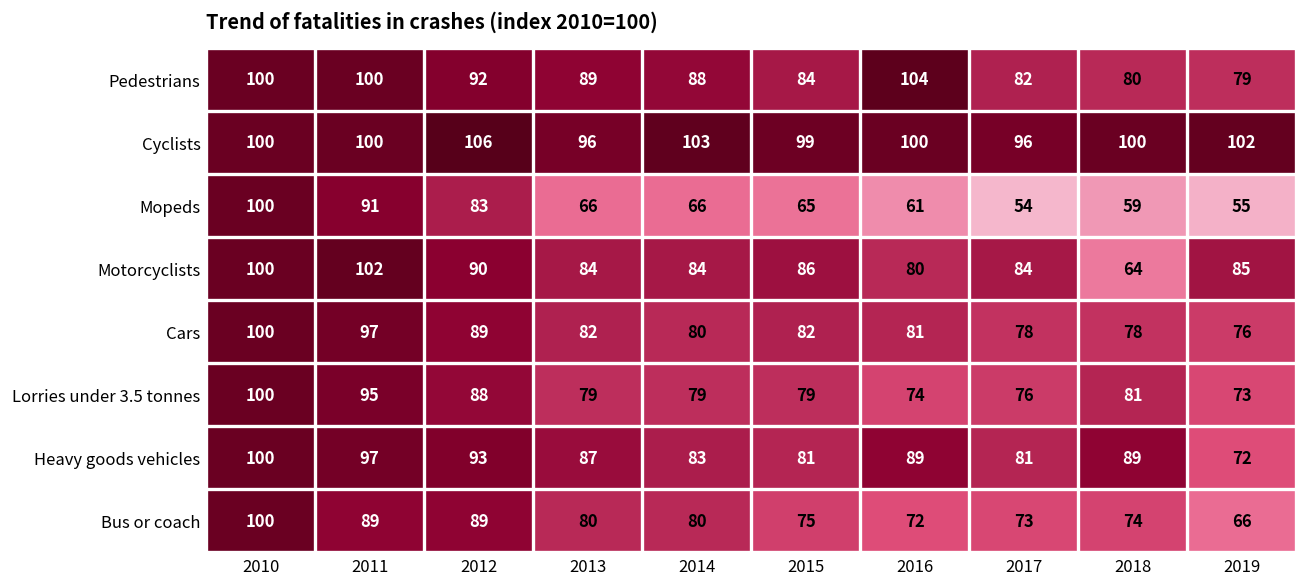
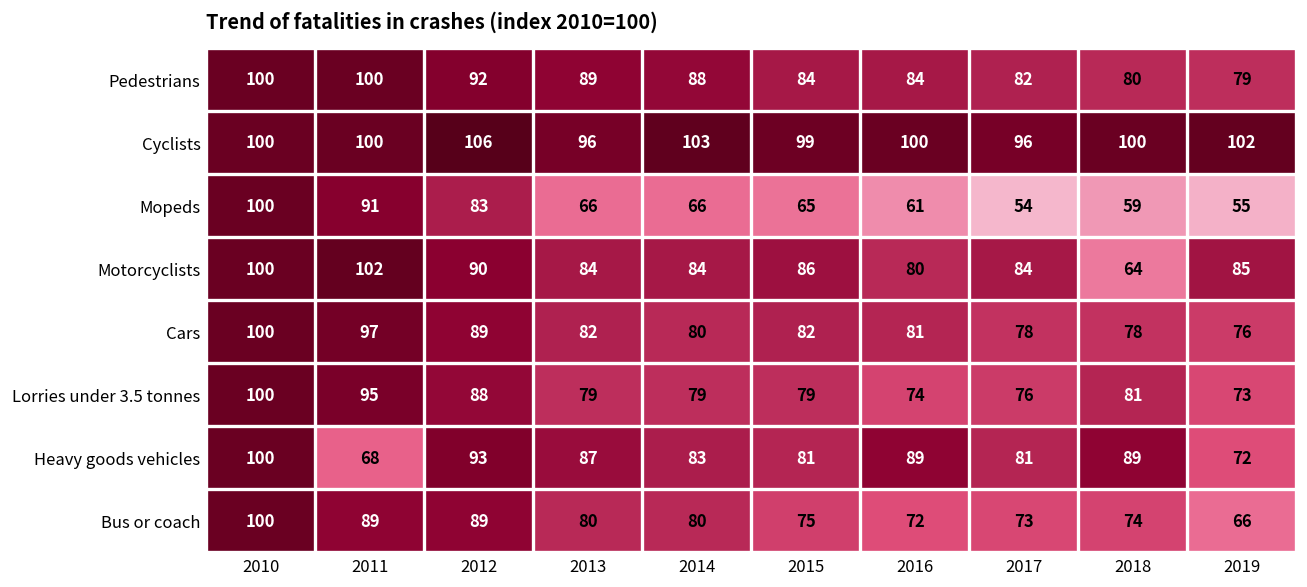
  {
    "Pedestrians": {
      "2010": 100,
      "2011": 100,
      "2012": 92,
      "2013": 89,
      "2014": 88,
      "2015": 84,
-     "2016": 104,
+     "2016": 84,
      "2017": 82,
      "2018": 80,
      "2019": 79
    },
    "Cyclists": {
      "2010": 100,
      "2011": 100,
      "2012": 106,
      "2013": 96,
      "2014": 103,
      "2015": 99,
      "2016": 100,
      "2017": 96,
      "2018": 100,
      "2019": 102
    },
    "Mopeds": {
      "2010": 100,
      "2011": 91,
      "2012": 83,
      "2013": 66,
      "2014": 66,
      "2015": 65,
      "2016": 61,
      "2017": 54,
      "2018": 59,
      "2019": 55
    },
    "Motorcyclists": {
      "2010": 100,
      "2011": 102,
      "2012": 90,
      "2013": 84,
      "2014": 84,
      "2015": 86,
      "2016": 80,
      "2017": 84,
      "2018": 64,
      "2019": 85
    },
    "Cars": {
      "2010": 100,
      "2011": 97,
      "2012": 89,
      "2013": 82,
      "2014": 80,
      "2015": 82,
      "2016": 81,
      "2017": 78,
      "2018": 78,
      "2019": 76
    },
    "Lorries under 3.5 tonnes": {
      "2010": 100,
      "2011": 95,
      "2012": 88,
      "2013": 79,
      "2014": 79,
      "2015": 79,
      "2016": 74,
      "2017": 76,
      "2018": 81,
      "2019": 73
    },
    "Heavy goods vehicles": {
      "2010": 100,
-     "2011": 97,
+     "2011": 68,
      "2012": 93,
      "2013": 87,
      "2014": 83,
      "2015": 81,
      "2016": 89,
      "2017": 81,
      "2018": 89,
      "2019": 72
    },
    "Bus or coach": {
      "2010": 100,
      "2011": 89,
      "2012": 89,
      "2013": 80,
      "2014": 80,
      "2015": 75,
      "2016": 72,
      "2017": 73,
      "2018": 74,
      "2019": 66
    }
  }
